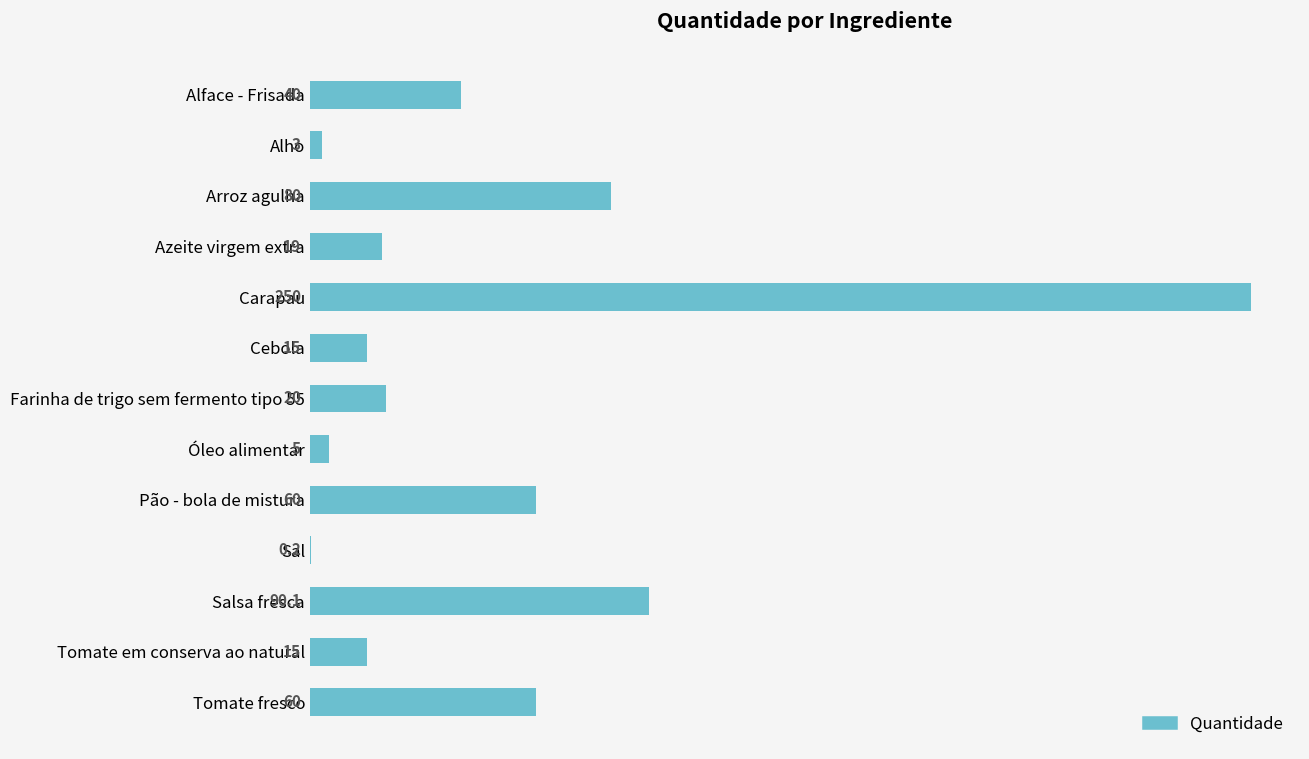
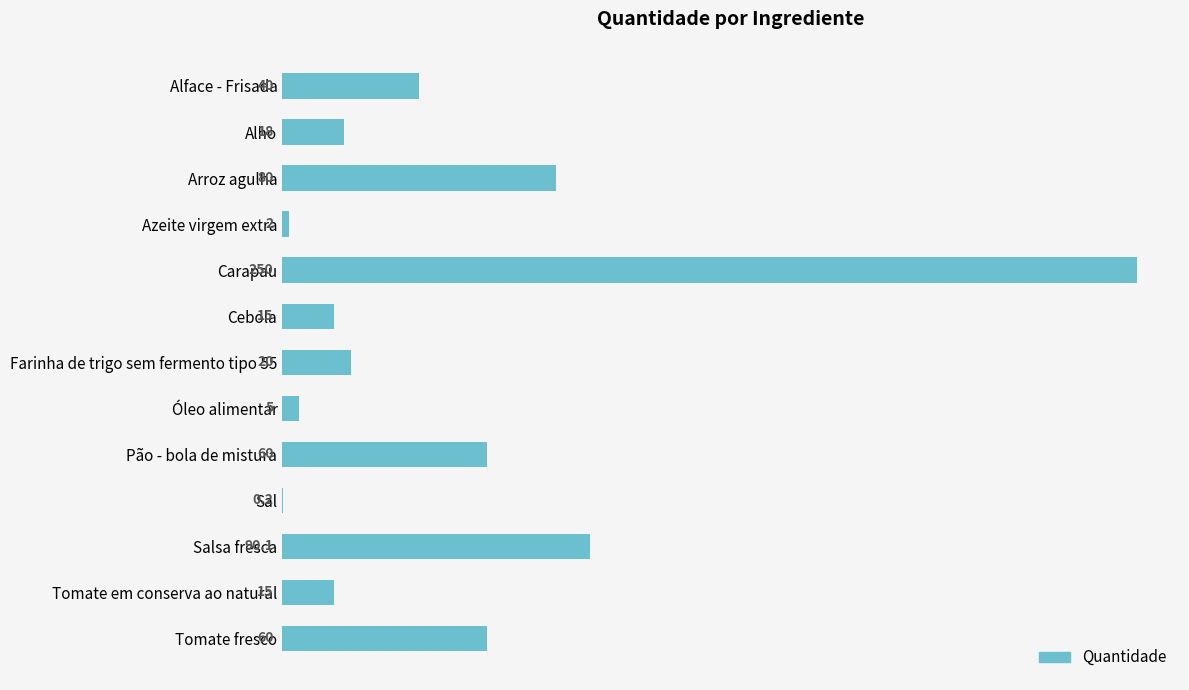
  {
-   "Alho": 3,
-   "Azeite virgem extra": 19,
+   "Alho": 18,
+   "Azeite virgem extra": 2,
    "Sal": 0.2
  }
